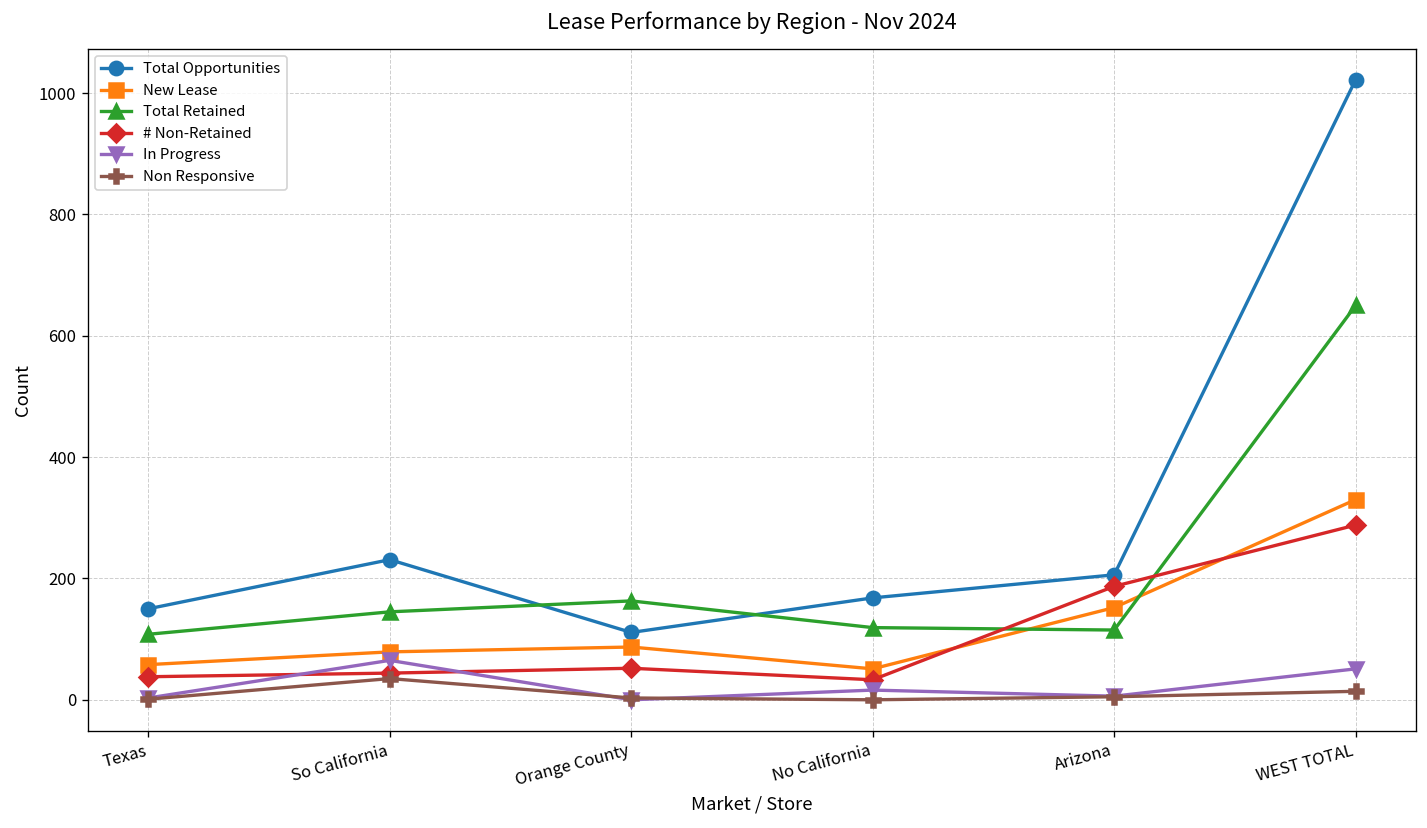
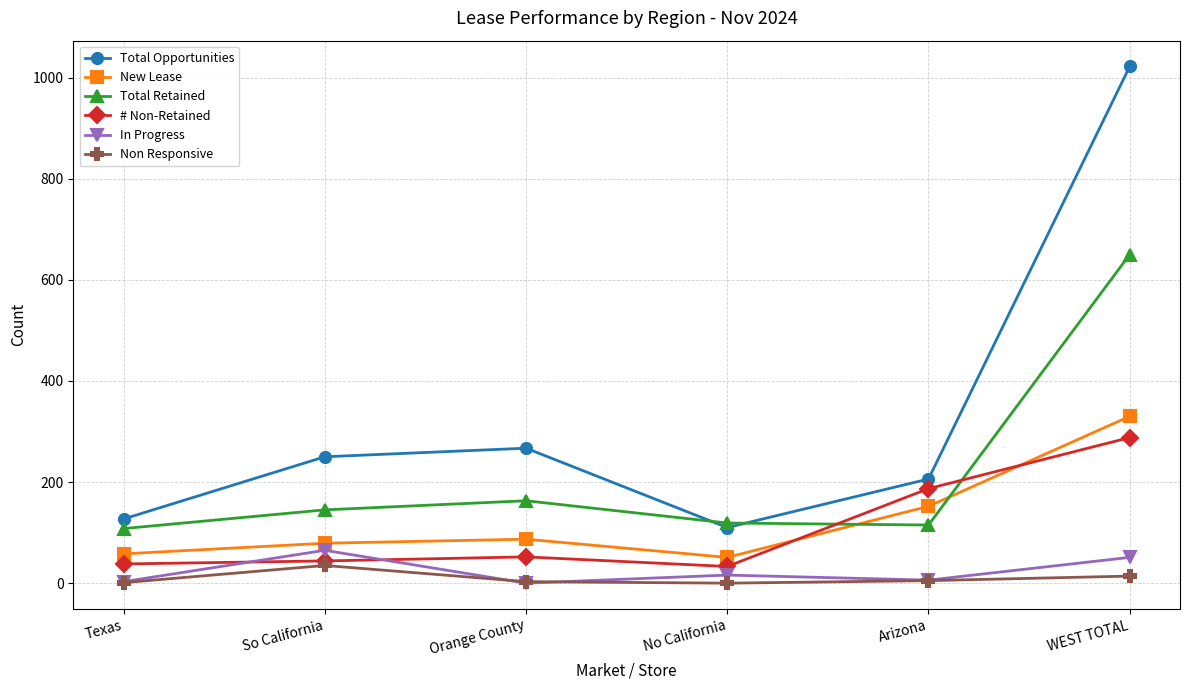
  {
    "Total Opportunities": {
-     "Texas": 150,
-     "So California": 230,
-     "Orange County": 110,
-     "No California": 170,
+     "Texas": 130,
+     "So California": 250,
+     "Orange County": 270,
+     "No California": 110,
      "Arizona": 210,
      "WEST TOTAL": 1020
    },
    "New Lease": {
      "Texas": 60,
      "So California": 80,
      "Orange County": 90,
      "No California": 50,
      "Arizona": 150,
      "WEST TOTAL": 330
    },
    "Total Retained": {
      "Texas": 110,
      "So California": 150,
      "Orange County": 160,
      "No California": 120,
      "Arizona": 120,
      "WEST TOTAL": 650
    },
    "# Non-Retained": {
      "Texas": 40,
      "So California": 40,
      "Orange County": 50,
      "No California": 30,
      "Arizona": 190,
      "WEST TOTAL": 290
    },
    "In Progress": {
      "So California": 70,
      "No California": 20,
      "WEST TOTAL": 50
    },
    "Non Responsive": {
      "So California": 40,
      "No California": 0,
      "WEST TOTAL": 10
    }
  }
